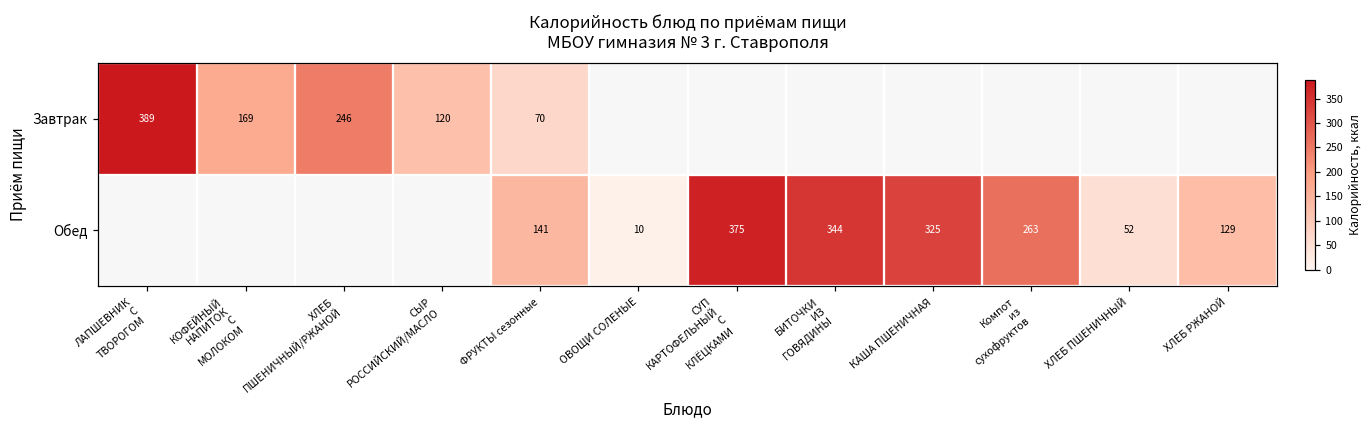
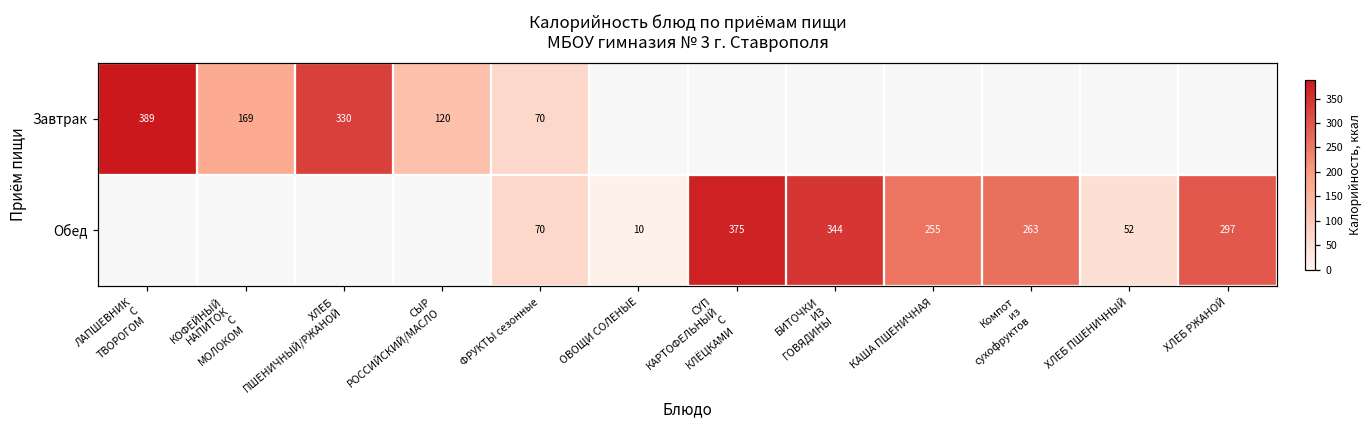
  {
    "Завтрак": {
      "ЛАПШЕВНИК С ТВОРОГОМ": 389,
      "КОФЕЙНЫЙ НАПИТОК С МОЛОКОМ": 169,
-     "ХЛЕБ ПШЕНИЧНЫЙ/РЖАНОЙ": 246,
+     "ХЛЕБ ПШЕНИЧНЫЙ/РЖАНОЙ": 330,
      "СЫР РОССИЙСКИЙ/МАСЛО": 120,
      "ФРУКТЫ сезонные": 70
    },
    "Обед": {
-     "ФРУКТЫ сезонные": 141,
+     "ФРУКТЫ сезонные": 70,
      "ОВОЩИ СОЛЕНЫЕ": 10,
      "СУП КАРТОФЕЛЬНЫЙ С КЛЁЦКАМИ": 375,
      "БИТОЧКИ ИЗ ГОВЯДИНЫ": 344,
-     "КАША ПШЕНИЧНАЯ": 325,
+     "КАША ПШЕНИЧНАЯ": 255,
      "Компот из сухофруктов": 263,
      "ХЛЕБ ПШЕНИЧНЫЙ": 52,
-     "ХЛЕБ РЖАНОЙ": 129
+     "ХЛЕБ РЖАНОЙ": 297
    }
  }
